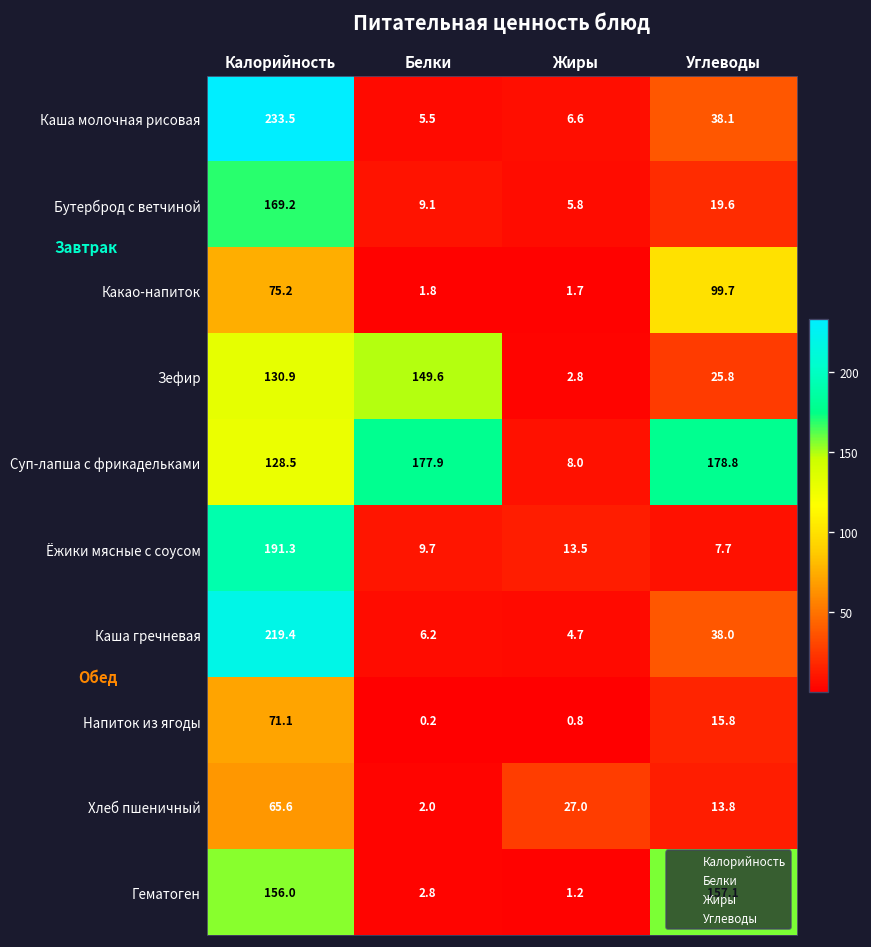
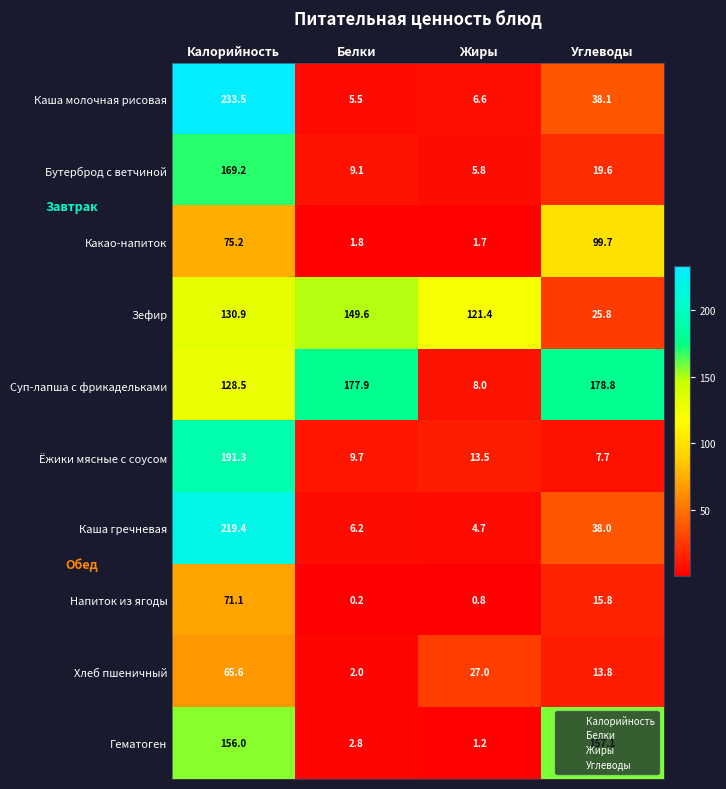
  {
    "Каша молочная рисовая": {
      "Калорийность": 233.5,
      "Белки": 5.5,
      "Жиры": 6.6,
      "Углеводы": 38.1
    },
    "Бутерброд с ветчиной": {
      "Калорийность": 169.2,
      "Белки": 9.1,
      "Жиры": 5.8,
      "Углеводы": 19.6
    },
    "Какао-напиток": {
      "Калорийность": 75.2,
      "Белки": 1.8,
      "Жиры": 1.7,
      "Углеводы": 99.7
    },
    "Зефир": {
      "Калорийность": 130.9,
      "Белки": 149.6,
-     "Жиры": 2.8,
+     "Жиры": 121.4,
      "Углеводы": 25.8
    },
    "Суп-лапша с фрикадельками": {
      "Калорийность": 128.5,
      "Белки": 177.9,
      "Жиры": 8.0,
      "Углеводы": 178.8
    },
    "Ёжики мясные с соусом": {
      "Калорийность": 191.3,
      "Белки": 9.7,
      "Жиры": 13.5,
      "Углеводы": 7.7
    },
    "Каша гречневая": {
      "Калорийность": 219.4,
      "Белки": 6.2,
      "Жиры": 4.7,
      "Углеводы": 38.0
    },
    "Напиток из ягоды": {
      "Калорийность": 71.1,
      "Белки": 0.2,
      "Жиры": 0.8,
      "Углеводы": 15.8
    },
    "Хлеб пшеничный": {
      "Калорийность": 65.6,
      "Белки": 2.0,
      "Жиры": 27.0,
      "Углеводы": 13.8
    },
    "Гематоген": {
      "Калорийность": 156.0,
      "Белки": 2.8,
      "Жиры": 1.2
    }
  }
